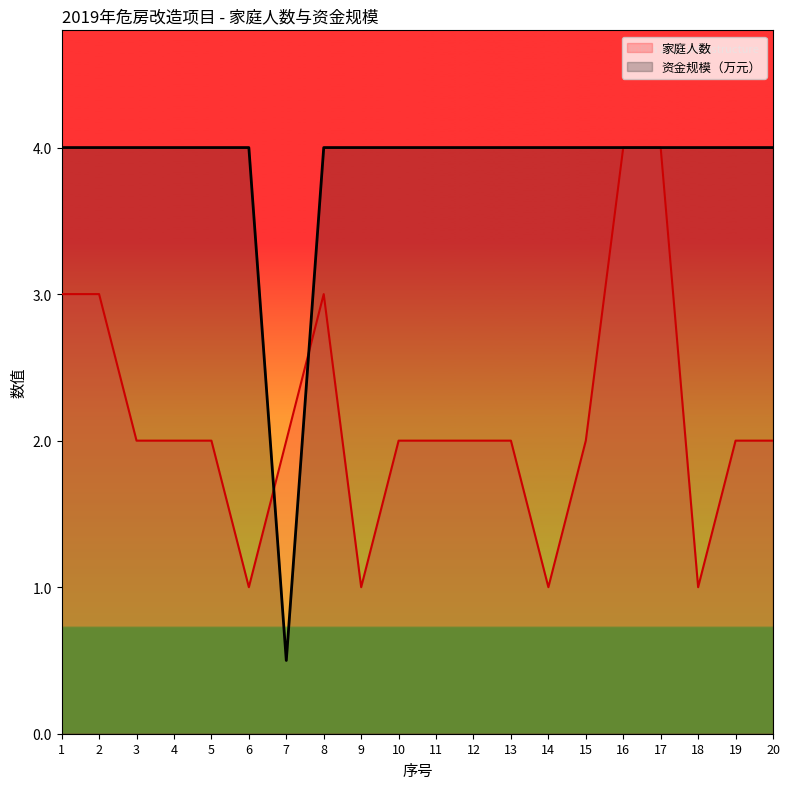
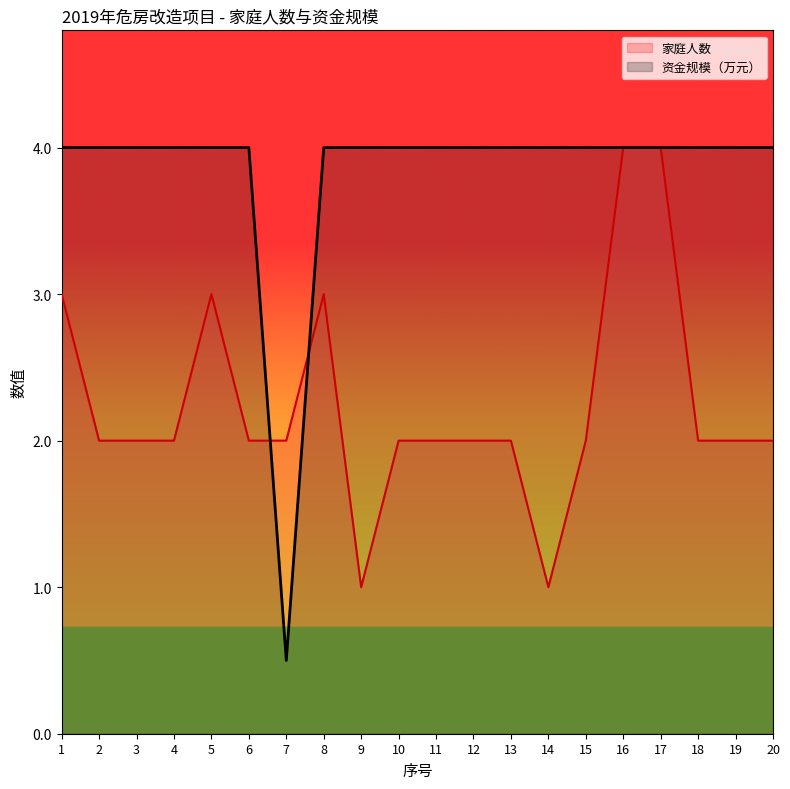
  {
    "家庭人数": {
      "1": 3,
-     "2": 3,
+     "2": 2,
      "3": 2,
      "4": 2,
-     "5": 2,
-     "6": 1,
+     "5": 3,
+     "6": 2,
      "7": 2,
      "8": 3,
      "9": 1,
      "10": 2,
      "11": 2,
      "12": 2,
      "13": 2,
      "14": 1,
      "15": 2,
-     "18": 1,
+     "18": 2,
      "19": 2,
      "20": 2
    },
    "资金规模（万元）": {
      "1": 4,
      "2": 4,
      "3": 4,
      "4": 4,
      "5": 4,
      "6": 4,
      "7": 0.50,
      "8": 4,
      "9": 4,
      "10": 4,
      "11": 4,
      "12": 4,
      "13": 4,
      "14": 4,
      "15": 4,
      "18": 4,
      "19": 4,
      "20": 4
    }
  }
